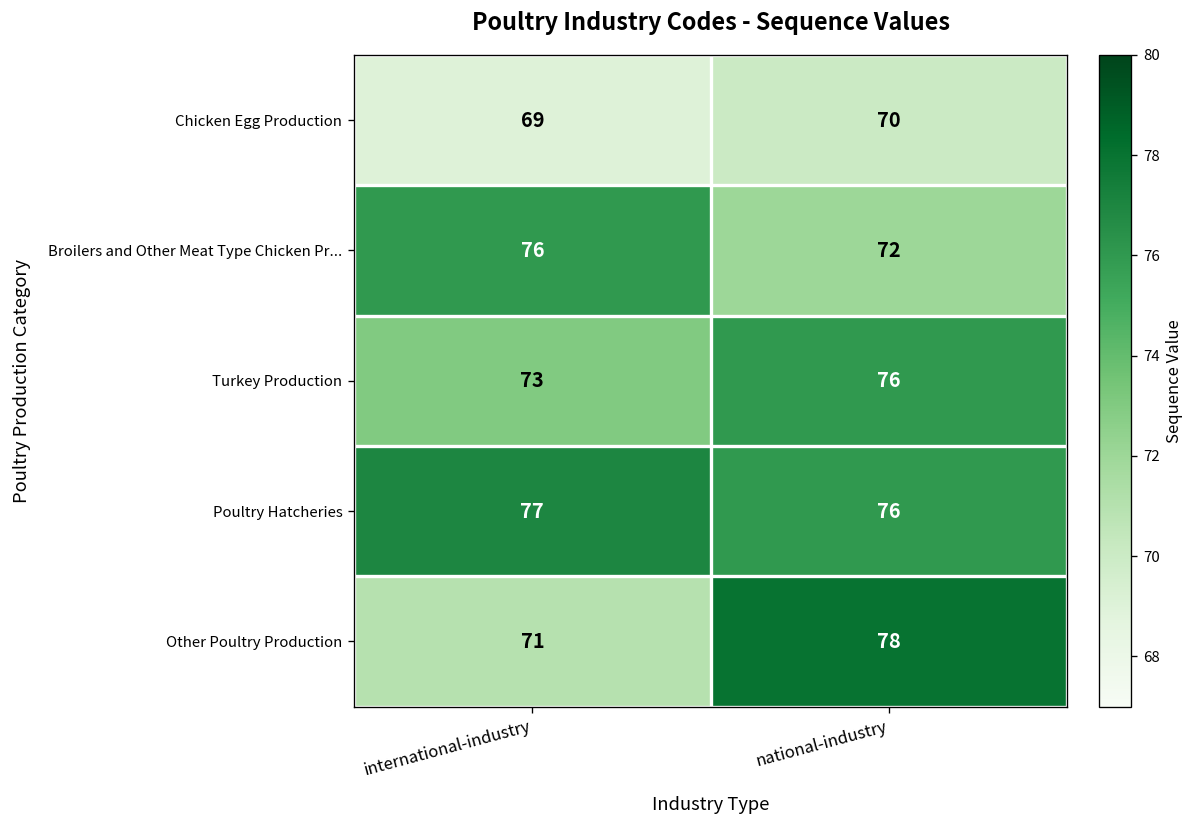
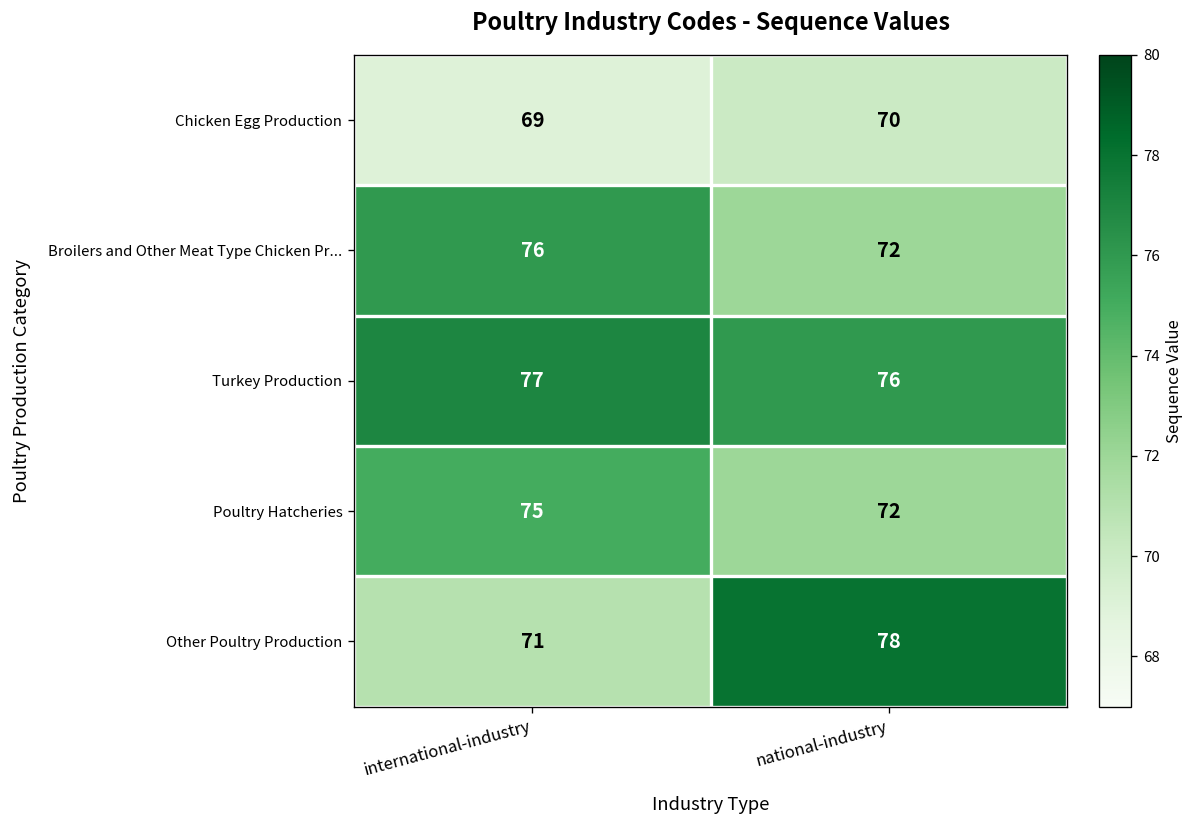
  {
    "Chicken Egg Production": {
      "international-industry": 69,
      "national-industry": 70
    },
    "Broilers and Other Meat Type Chicken Pr...": {
      "international-industry": 76,
      "national-industry": 72
    },
    "Turkey Production": {
-     "international-industry": 73,
+     "international-industry": 77,
      "national-industry": 76
    },
    "Poultry Hatcheries": {
-     "international-industry": 77,
-     "national-industry": 76
+     "international-industry": 75,
+     "national-industry": 72
    },
    "Other Poultry Production": {
      "international-industry": 71,
      "national-industry": 78
    }
  }
